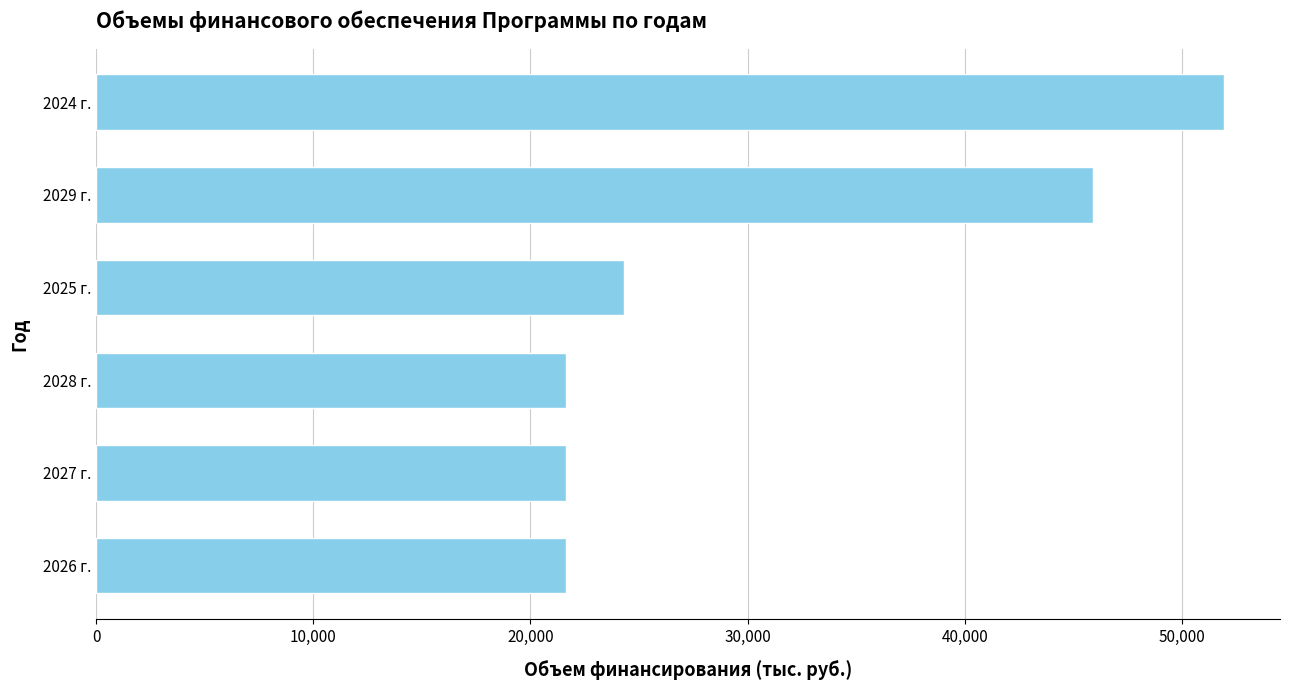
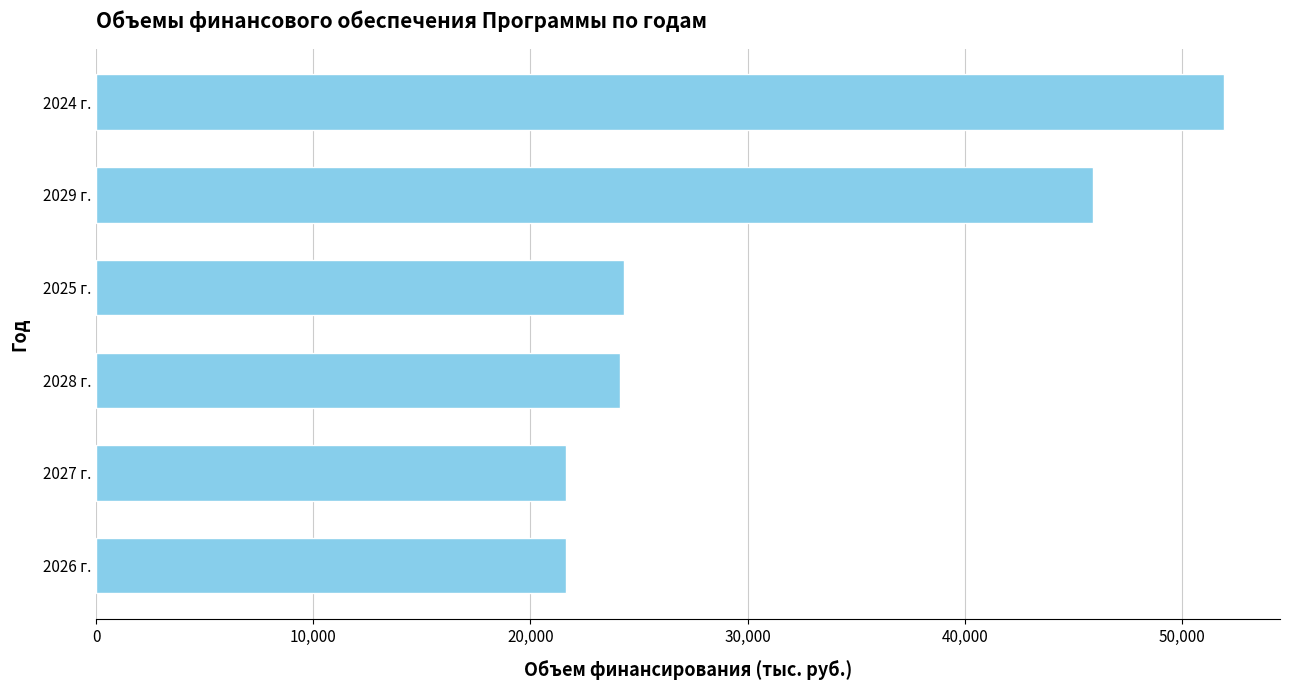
  {
    "2024 г.": "51,900",
    "2029 г.": "45,900",
    "2025 г.": "24,300",
-   "2028 г.": "21,700",
+   "2028 г.": "24,100",
    "2027 г.": "21,700",
    "2026 г.": "21,700"
  }
